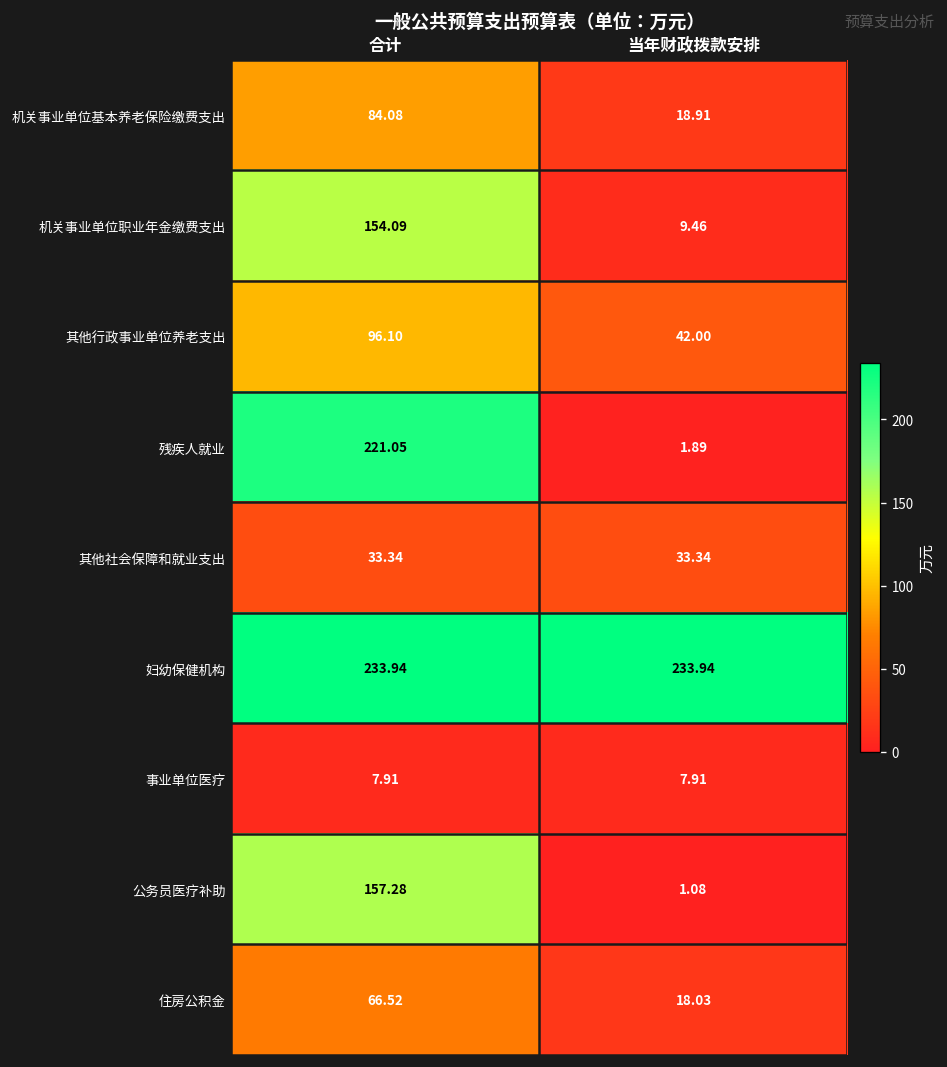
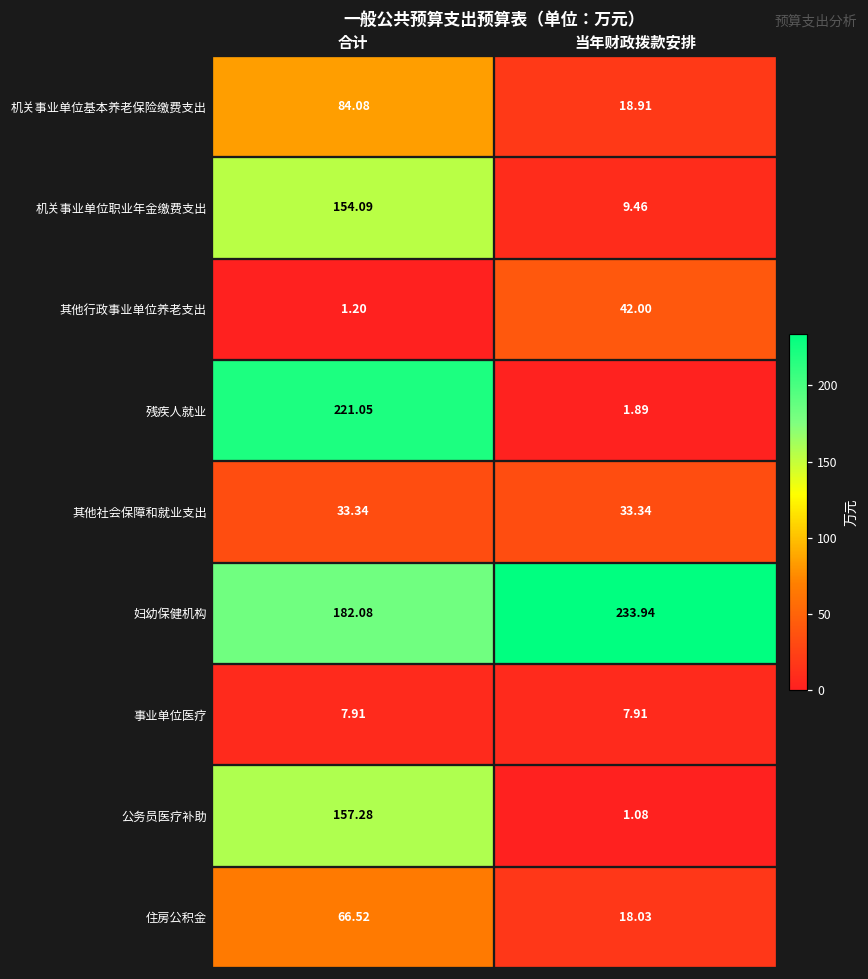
  {
    "机关事业单位基本养老保险缴费支出": {
      "合计": 84.08,
      "当年财政拨款安排": 18.91
    },
    "机关事业单位职业年金缴费支出": {
      "合计": 154.09,
      "当年财政拨款安排": 9.46
    },
    "其他行政事业单位养老支出": {
-     "合计": 96.10,
+     "合计": 1.20,
      "当年财政拨款安排": 42.00
    },
    "残疾人就业": {
      "合计": 221.05,
      "当年财政拨款安排": 1.89
    },
    "其他社会保障和就业支出": {
      "合计": 33.34,
      "当年财政拨款安排": 33.34
    },
    "妇幼保健机构": {
-     "合计": 233.94,
+     "合计": 182.08,
      "当年财政拨款安排": 233.94
    },
    "事业单位医疗": {
      "合计": 7.91,
      "当年财政拨款安排": 7.91
    },
    "公务员医疗补助": {
      "合计": 157.28,
      "当年财政拨款安排": 1.08
    },
    "住房公积金": {
      "合计": 66.52,
      "当年财政拨款安排": 18.03
    }
  }
